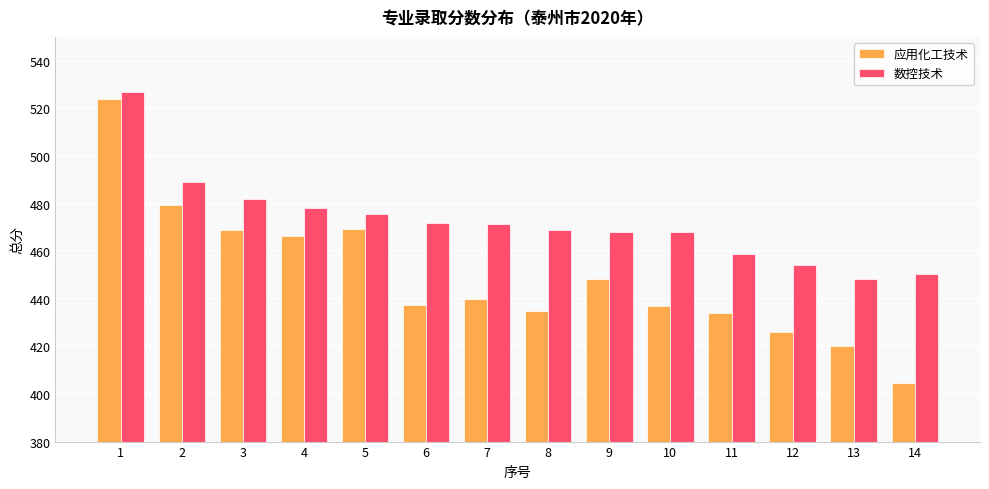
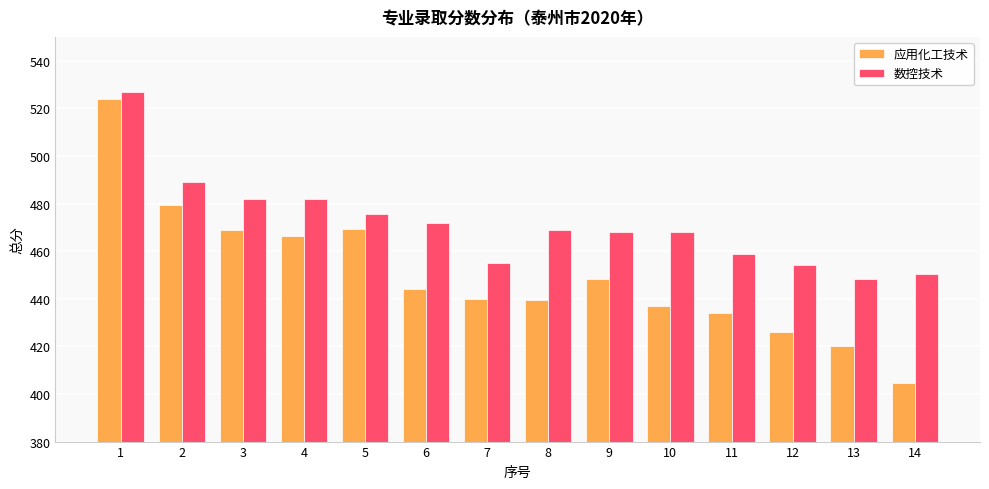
  {
    "应用化工技术": {
      "1": 524,
      "2": 480,
      "3": 469,
      "4": 467,
      "5": 469,
-     "6": 437,
+     "6": 444,
      "7": 440,
-     "8": 435,
+     "8": 440,
      "9": 448,
      "10": 437,
      "11": 434,
      "12": 426,
      "13": 420,
      "14": 405
    },
    "数控技术": {
      "1": 527,
      "2": 489,
      "3": 482,
-     "4": 478,
+     "4": 482,
      "5": 476,
      "6": 472,
-     "7": 472,
+     "7": 455,
      "8": 469,
      "9": 468,
      "10": 468,
      "11": 459,
      "12": 454,
      "13": 449,
      "14": 451
    }
  }
